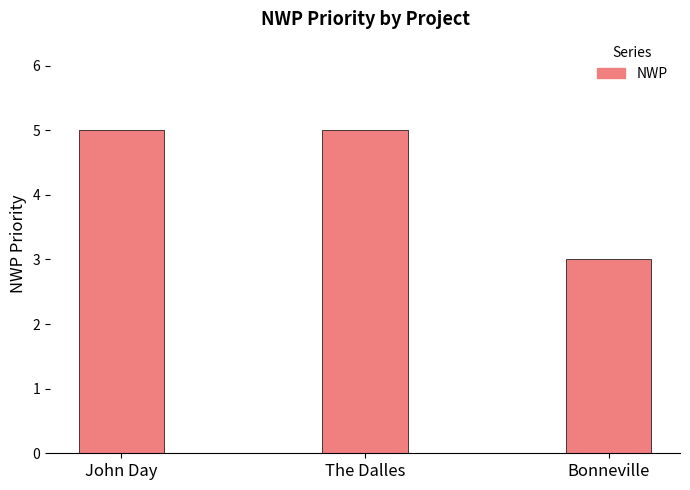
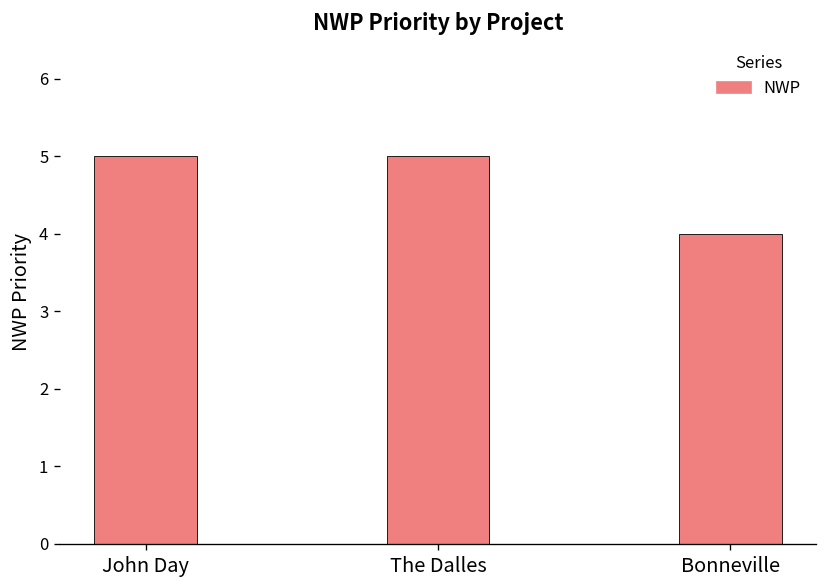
  {
    "John Day": 5,
    "The Dalles": 5,
-   "Bonneville": 3
+   "Bonneville": 4
  }
